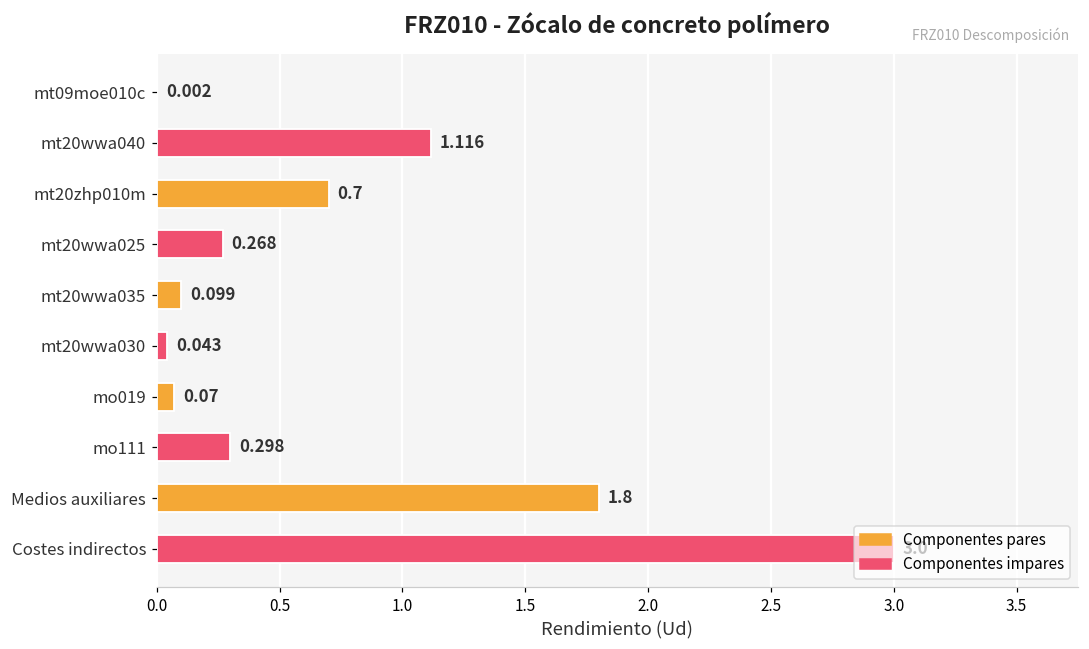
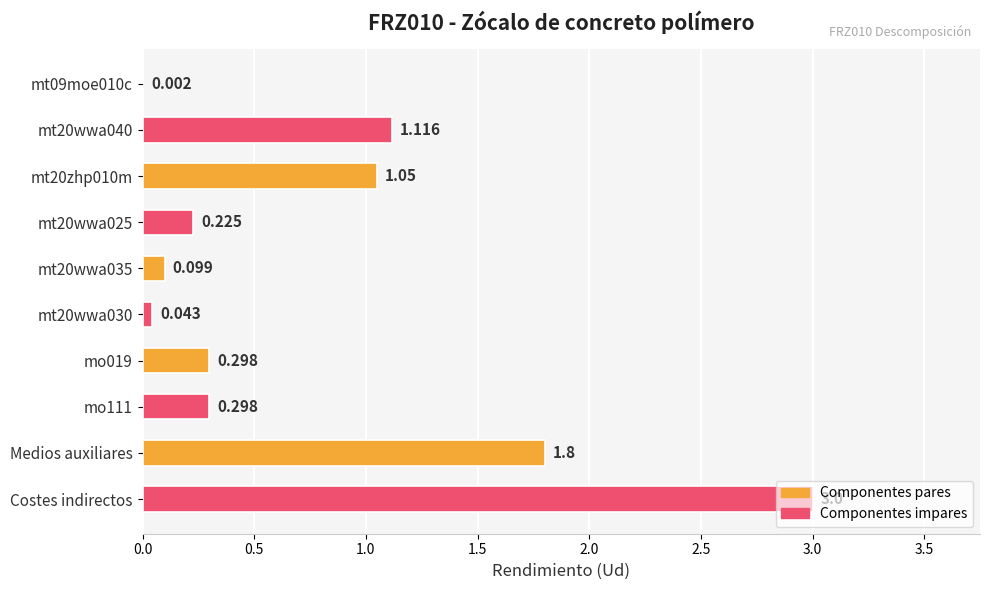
  {
    "mt09moe010c": 0.002,
    "mt20wwa040": 1.116,
-   "mt20zhp010m": 0.7,
-   "mt20wwa025": 0.268,
+   "mt20zhp010m": 1.05,
+   "mt20wwa025": 0.225,
    "mt20wwa035": 0.099,
    "mt20wwa030": 0.043,
-   "mo019": 0.07,
+   "mo019": 0.298,
    "mo111": 0.298,
    "Medios auxiliares": 1.8
  }
